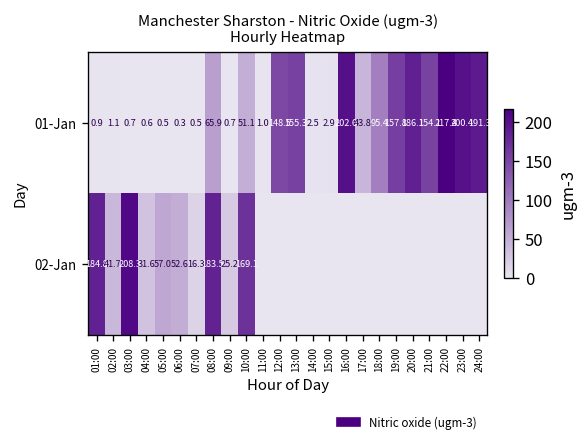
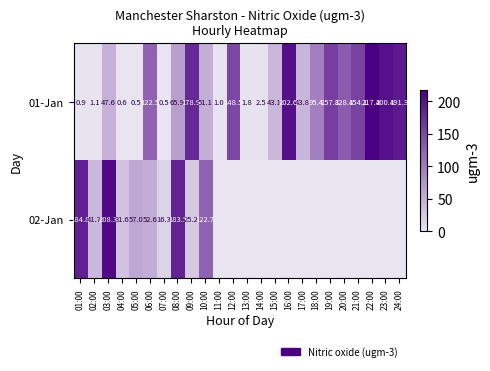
  {
    "01-Jan": {
      "01:00": 0.9,
      "02:00": 1.1,
-     "03:00": 0.7,
+     "03:00": 47.6,
      "04:00": 0.6,
      "05:00": 0.5,
-     "06:00": 0.3,
+     "06:00": 122.5,
      "07:00": 0.5,
      "08:00": 65.9,
-     "09:00": 0.7,
+     "09:00": 178.9,
      "10:00": 51.1,
      "11:00": 1.0,
-     "13:00": 155.3,
+     "13:00": 1.8,
      "14:00": 2.5,
-     "15:00": 2.9,
-     "20:00": 186.1
+     "15:00": 43.1,
+     "20:00": 128.4
    },
    "02-Jan": {
      "05:00": 57.0,
      "06:00": 52.6,
-     "10:00": 169.1
+     "10:00": 122.7
    }
  }
